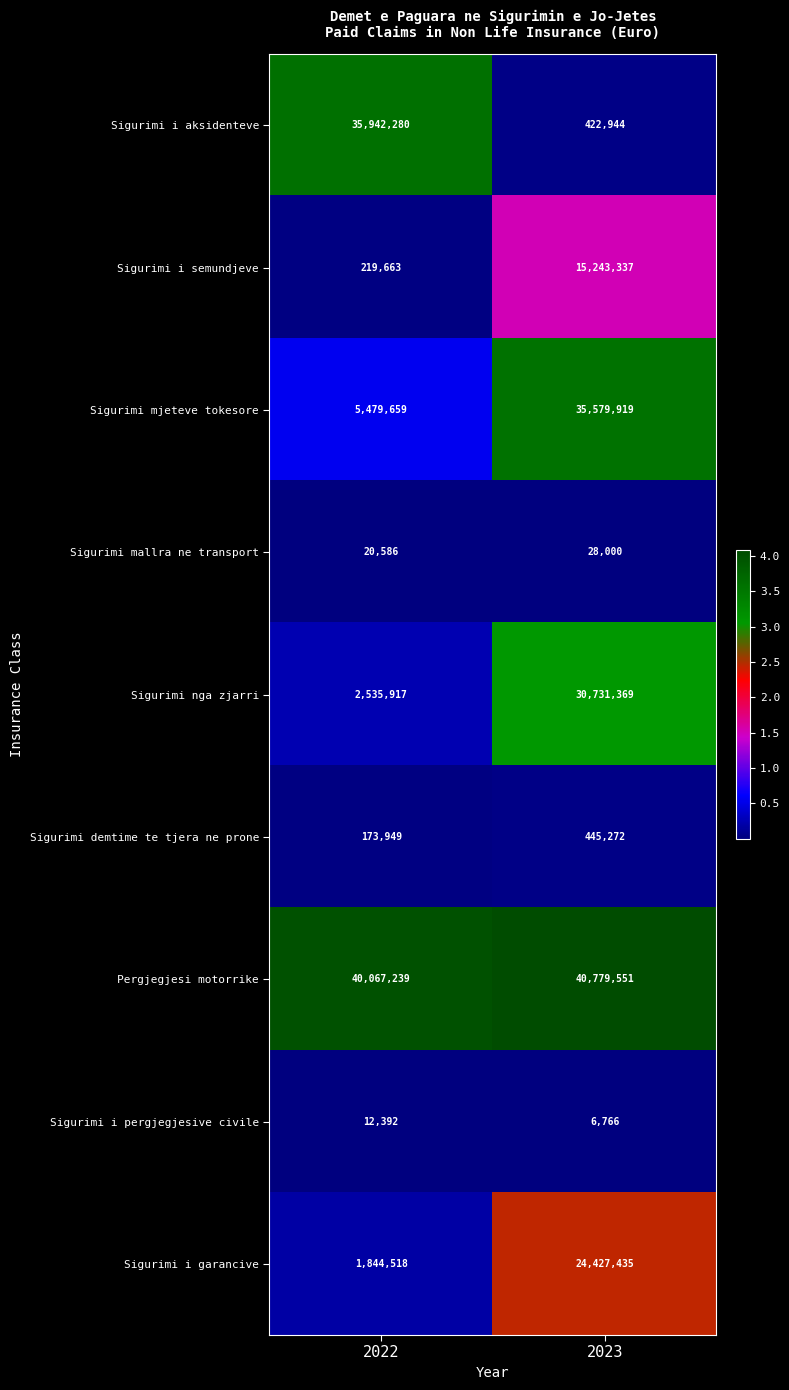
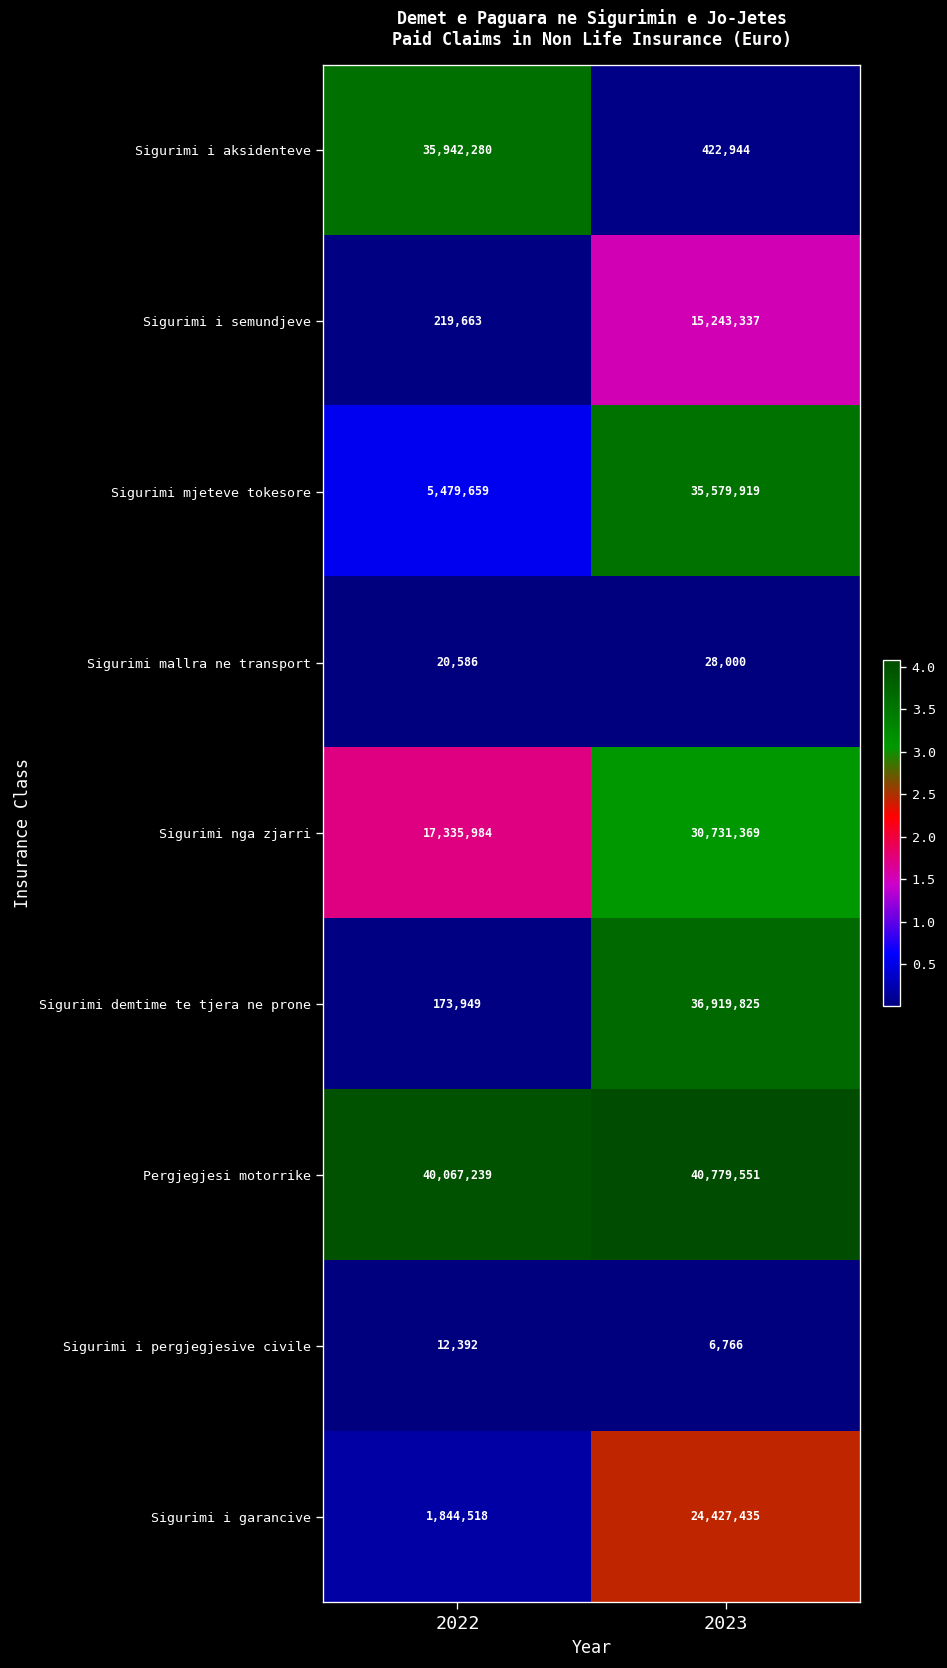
  {
    "Sigurimi i aksidenteve": {
      "2022": "35,942,280",
      "2023": "422,944"
    },
    "Sigurimi i semundjeve": {
      "2022": "219,663",
      "2023": "15,243,337"
    },
    "Sigurimi mjeteve tokesore": {
      "2022": "5,479,659",
      "2023": "35,579,919"
    },
    "Sigurimi mallra ne transport": {
      "2022": "20,586",
      "2023": "28,000"
    },
    "Sigurimi nga zjarri": {
-     "2022": "2,535,917",
+     "2022": "17,335,984",
      "2023": "30,731,369"
    },
    "Sigurimi demtime te tjera ne prone": {
      "2022": "173,949",
-     "2023": "445,272"
+     "2023": "36,919,825"
    },
    "Pergjegjesi motorrike": {
      "2022": "40,067,239",
      "2023": "40,779,551"
    },
    "Sigurimi i pergjegjesive civile": {
      "2022": "12,392",
      "2023": "6,766"
    },
    "Sigurimi i garancive": {
      "2022": "1,844,518",
      "2023": "24,427,435"
    }
  }
